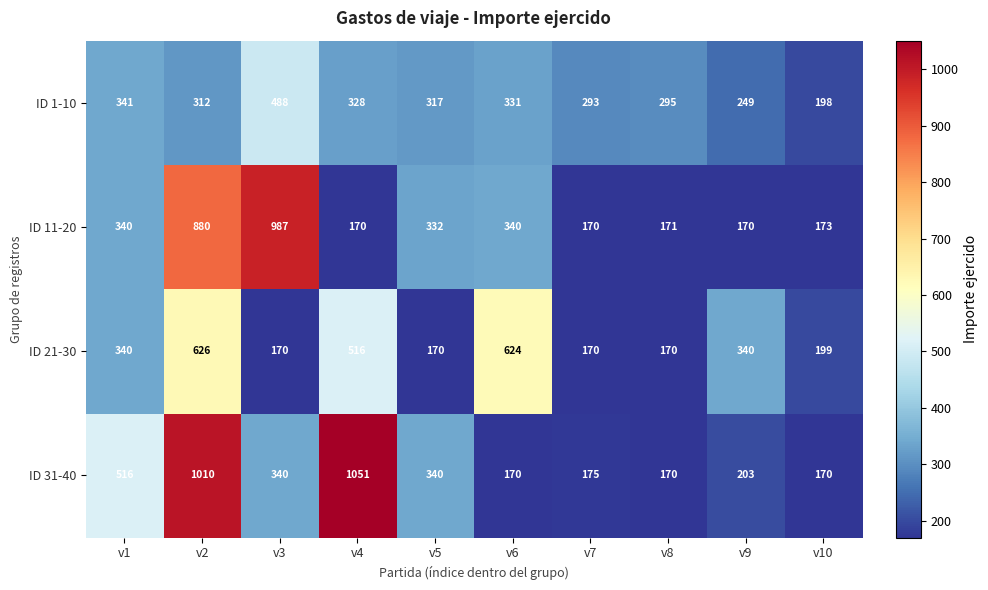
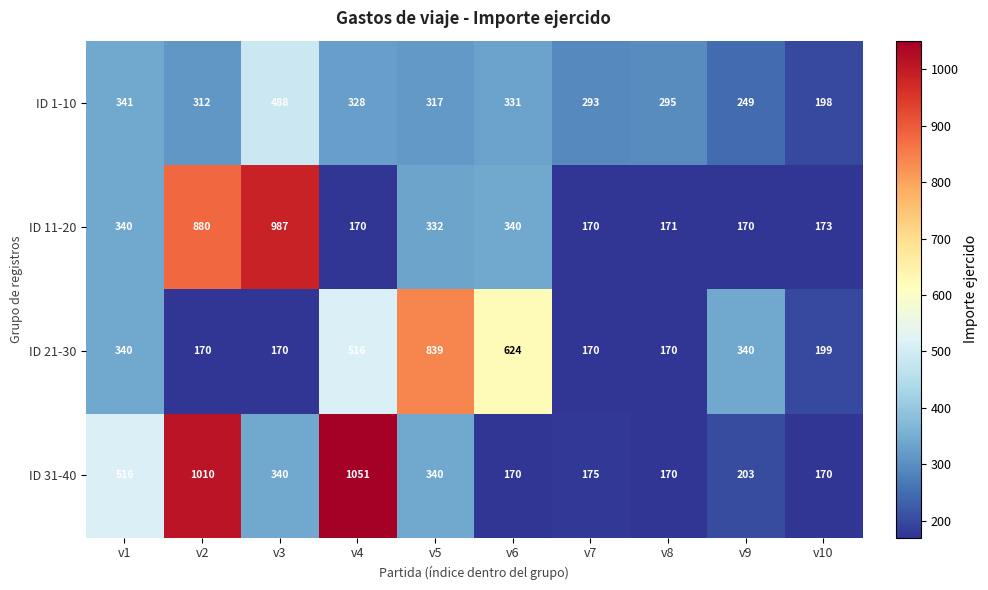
  {
    "ID 1-10": {
      "v1": 341,
      "v2": 312,
      "v3": 488,
      "v4": 328,
      "v5": 317,
      "v6": 331,
      "v7": 293,
      "v8": 295,
      "v9": 249,
      "v10": 198
    },
    "ID 11-20": {
      "v1": 340,
      "v2": 880,
      "v3": 987,
      "v4": 170,
      "v5": 332,
      "v6": 340,
      "v7": 170,
      "v8": 171,
      "v9": 170,
      "v10": 173
    },
    "ID 21-30": {
      "v1": 340,
-     "v2": 626,
+     "v2": 170,
      "v3": 170,
-     "v5": 170,
+     "v5": 839,
      "v6": 624,
      "v7": 170,
      "v8": 170,
      "v9": 340,
      "v10": 199
    },
    "ID 31-40": {
      "v2": 1010,
      "v3": 340,
      "v4": 1051,
      "v5": 340,
      "v6": 170,
      "v7": 175,
      "v8": 170,
      "v9": 203,
      "v10": 170
    }
  }
